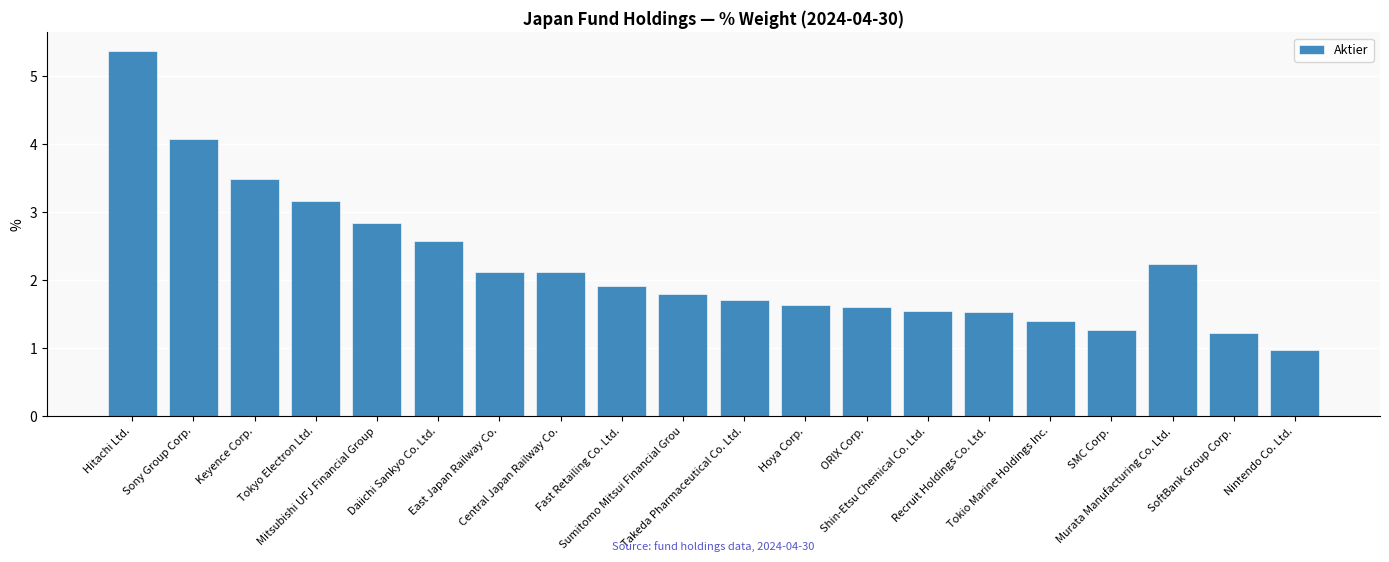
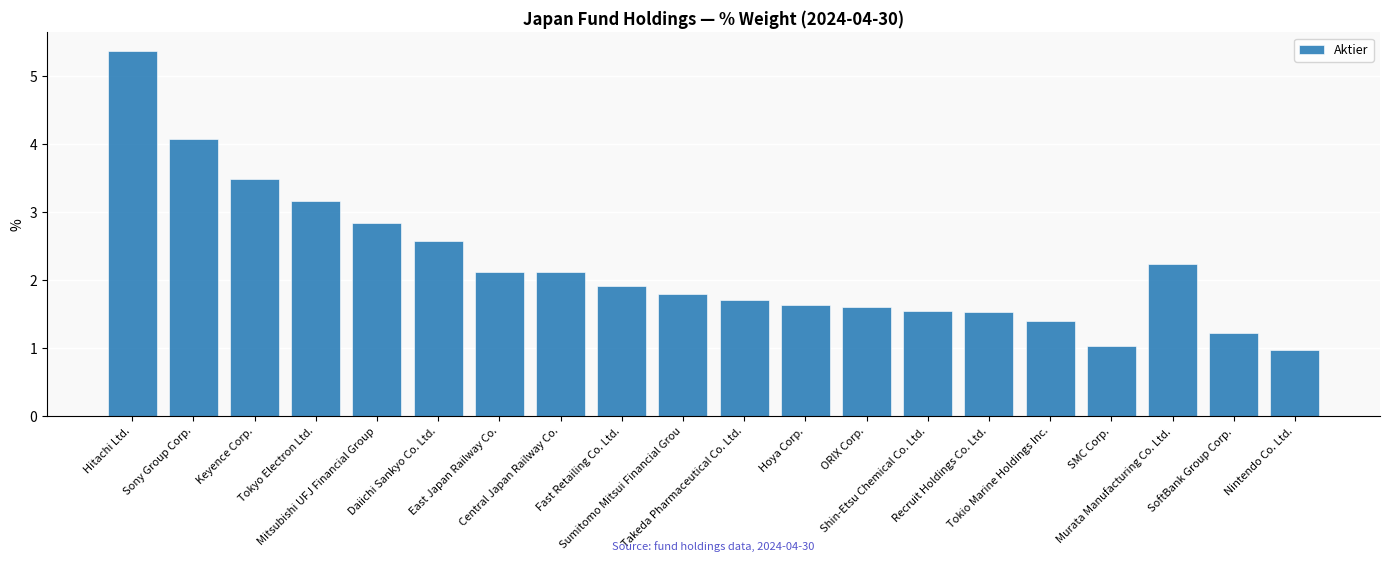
  {
    "Hitachi Ltd.": 5.4,
    "Sony Group Corp.": 4.1,
    "Keyence Corp.": 3.5,
    "Tokyo Electron Ltd.": 3.2,
    "Mitsubishi UFJ Financial Group": 2.8,
    "Daiichi Sankyo Co. Ltd.": 2.6,
    "East Japan Railway Co.": 2.1,
    "Central Japan Railway Co.": 2.1,
    "Fast Retailing Co. Ltd.": 1.9,
    "Sumitomo Mitsui Financial Grou": 1.8,
    "Takeda Pharmaceutical Co. Ltd.": 1.7,
    "Hoya Corp.": 1.6,
    "ORIX Corp.": 1.6,
    "Shin-Etsu Chemical Co. Ltd.": 1.5,
    "Recruit Holdings Co. Ltd.": 1.5,
    "Tokio Marine Holdings Inc.": 1.4,
-   "SMC Corp.": 1.3,
+   "SMC Corp.": 1.0,
    "Murata Manufacturing Co. Ltd.": 2.2,
    "SoftBank Group Corp.": 1.2,
    "Nintendo Co. Ltd.": 1.0
  }
